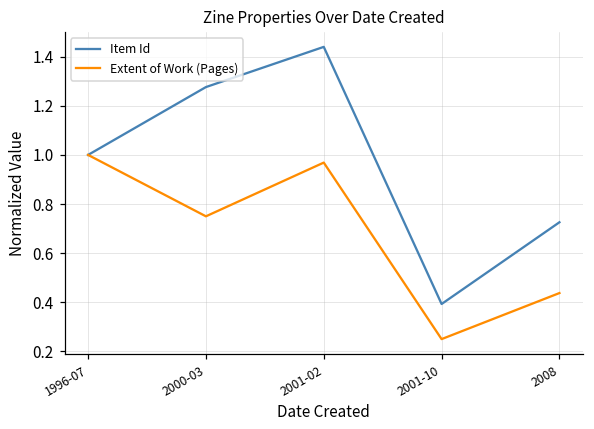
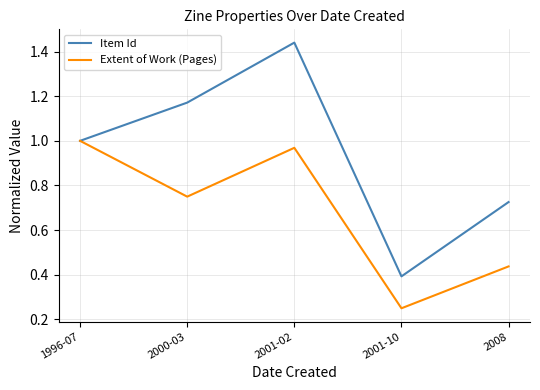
  {
    "Item Id": {
-     "2000-03": 1.28,
+     "2000-03": 1.17,
      "2001-02": 1.44,
      "2001-10": 0.39,
      "2008": 0.73
    },
    "Extent of Work (Pages)": {
      "2000-03": 0.75,
      "2001-02": 0.97,
      "2001-10": 0.25,
      "2008": 0.44
    }
  }
